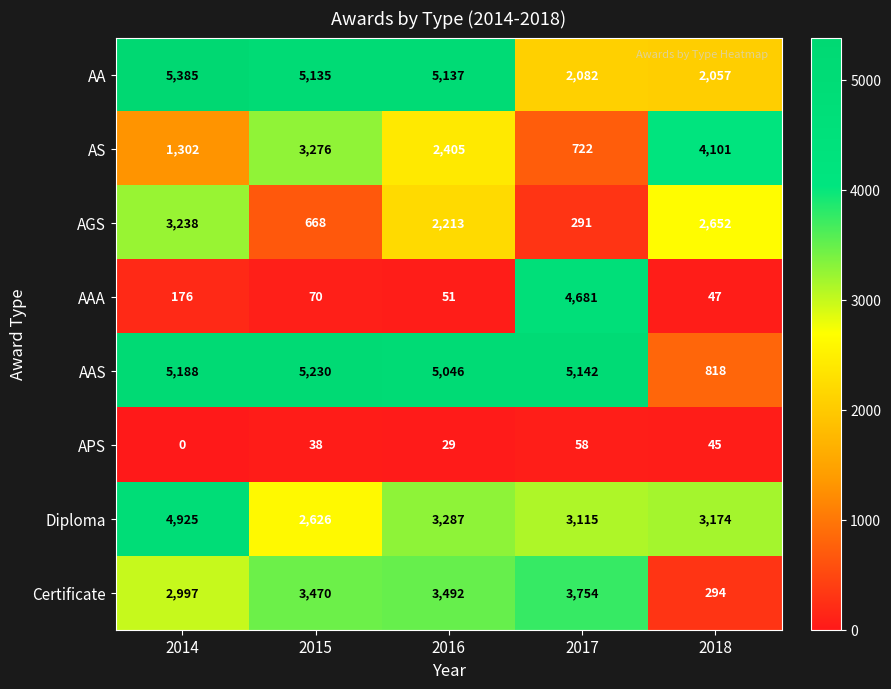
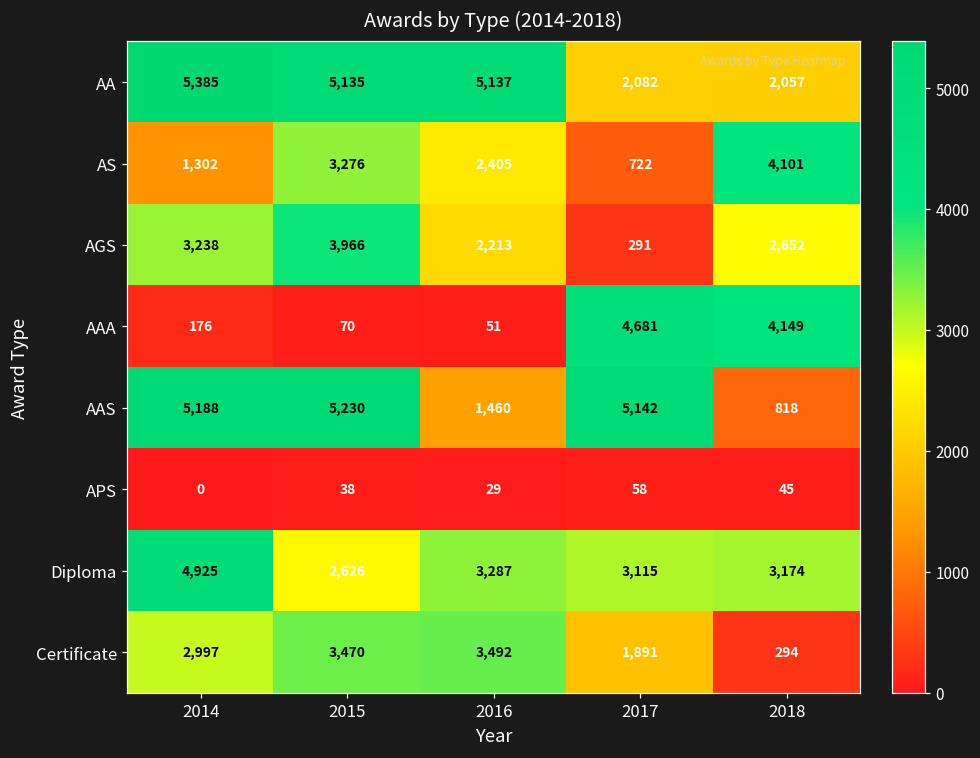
  {
    "AA": {
      "2014": "5,385",
      "2015": "5,135",
      "2016": "5,137",
      "2017": "2,082"
    },
    "AS": {
      "2014": "1,302",
      "2015": "3,276",
      "2016": "2,405",
      "2017": "722",
      "2018": "4,101"
    },
    "AGS": {
      "2014": "3,238",
-     "2015": "668",
+     "2015": "3,966",
      "2016": "2,213",
      "2017": "291",
      "2018": "2,652"
    },
    "AAA": {
      "2014": "176",
      "2015": "70",
      "2016": "51",
      "2017": "4,681",
-     "2018": "47"
+     "2018": "4,149"
    },
    "AAS": {
      "2014": "5,188",
      "2015": "5,230",
-     "2016": "5,046",
+     "2016": "1,460",
      "2017": "5,142",
      "2018": "818"
    },
    "APS": {
      "2014": "0",
      "2015": "38",
      "2016": "29",
      "2017": "58",
      "2018": "45"
    },
    "Diploma": {
      "2014": "4,925",
      "2015": "2,626",
      "2016": "3,287",
      "2017": "3,115",
      "2018": "3,174"
    },
    "Certificate": {
      "2014": "2,997",
      "2015": "3,470",
      "2016": "3,492",
-     "2017": "3,754",
+     "2017": "1,891",
      "2018": "294"
    }
  }
